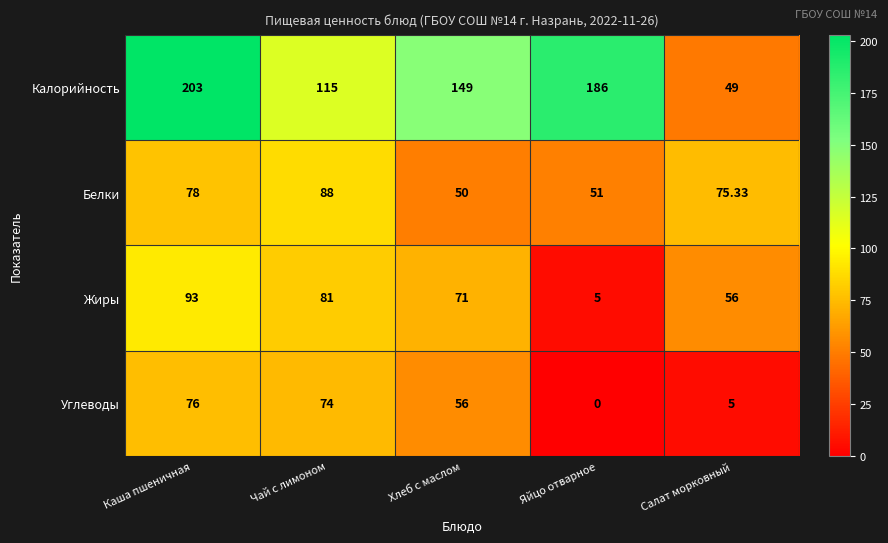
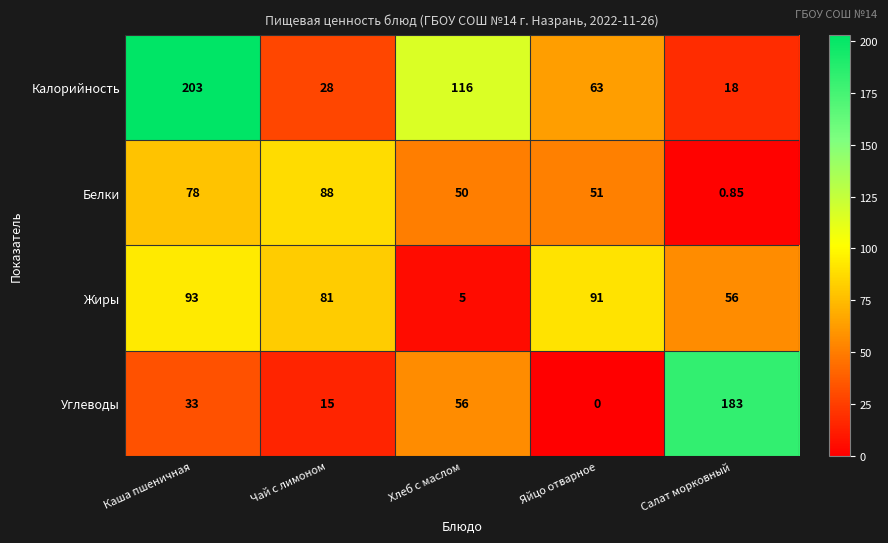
  {
    "Калорийность": {
      "Каша пшеничная": 203,
-     "Чай с лимоном": 115,
-     "Хлеб с маслом": 149,
-     "Яйцо отварное": 186,
-     "Салат морковный": 49
+     "Чай с лимоном": 28,
+     "Хлеб с маслом": 116,
+     "Яйцо отварное": 63,
+     "Салат морковный": 18
    },
    "Белки": {
      "Каша пшеничная": 78,
      "Чай с лимоном": 88,
      "Хлеб с маслом": 50,
      "Яйцо отварное": 51,
-     "Салат морковный": 75.33
+     "Салат морковный": 0.85
    },
    "Жиры": {
      "Каша пшеничная": 93,
      "Чай с лимоном": 81,
-     "Хлеб с маслом": 71,
-     "Яйцо отварное": 5,
+     "Хлеб с маслом": 5,
+     "Яйцо отварное": 91,
      "Салат морковный": 56
    },
    "Углеводы": {
-     "Каша пшеничная": 76,
-     "Чай с лимоном": 74,
+     "Каша пшеничная": 33,
+     "Чай с лимоном": 15,
      "Хлеб с маслом": 56,
      "Яйцо отварное": 0,
-     "Салат морковный": 5
+     "Салат морковный": 183
    }
  }
